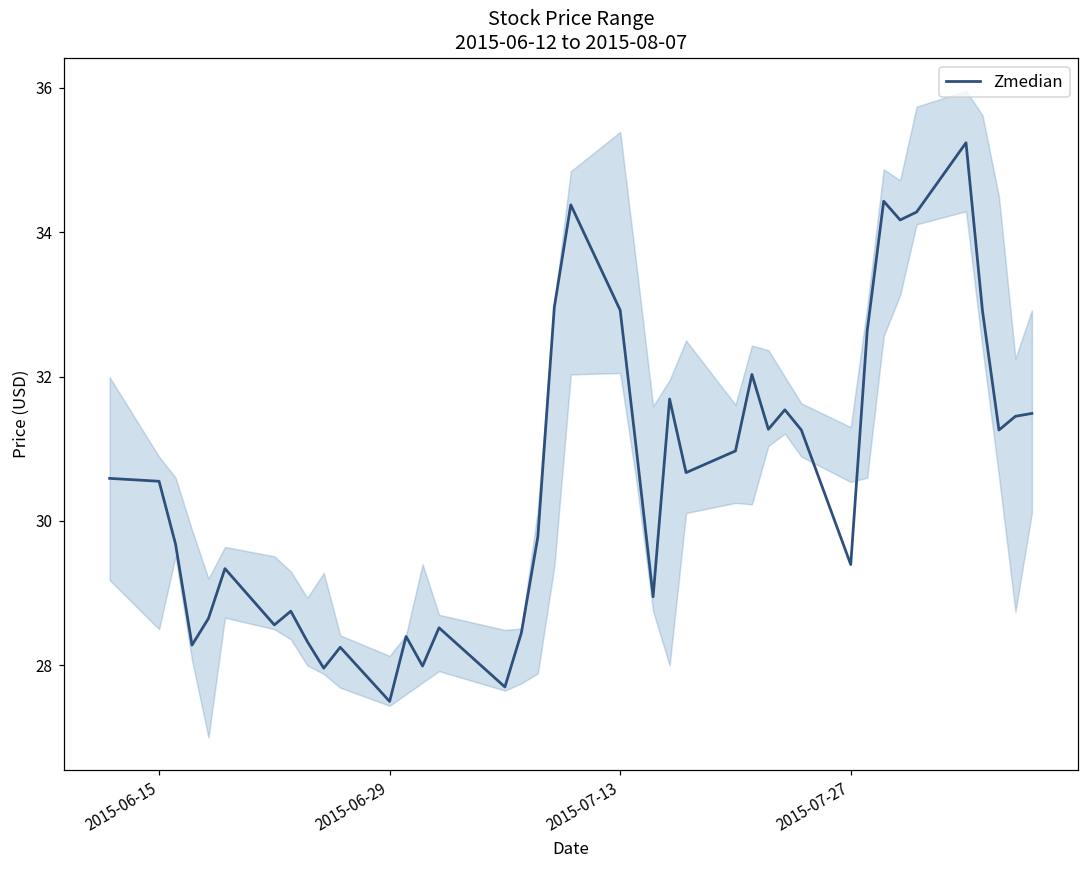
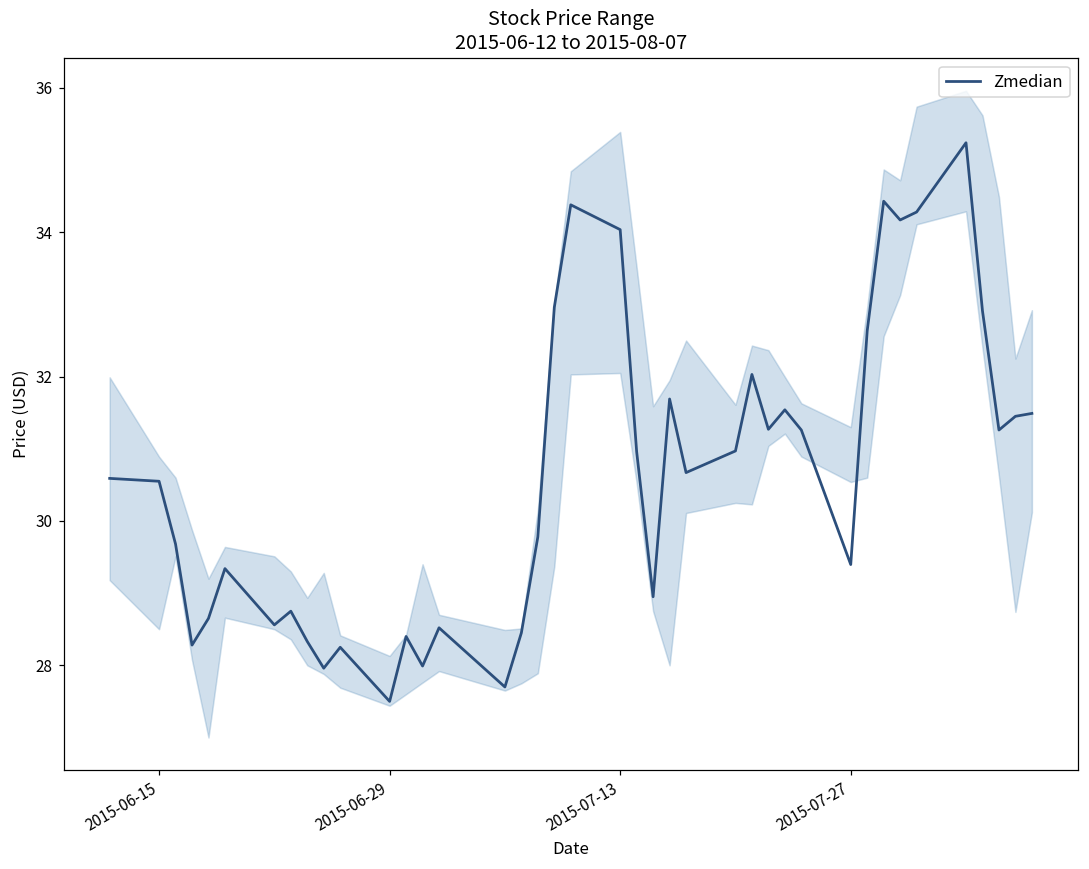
  {
    "Zmedian": {
      "2015-06-15": 30.5,
      "2015-06-29": 27.5,
-     "2015-07-13": 32.9,
+     "2015-07-13": 34.0,
      "2015-07-27": 29.4
    }
  }
